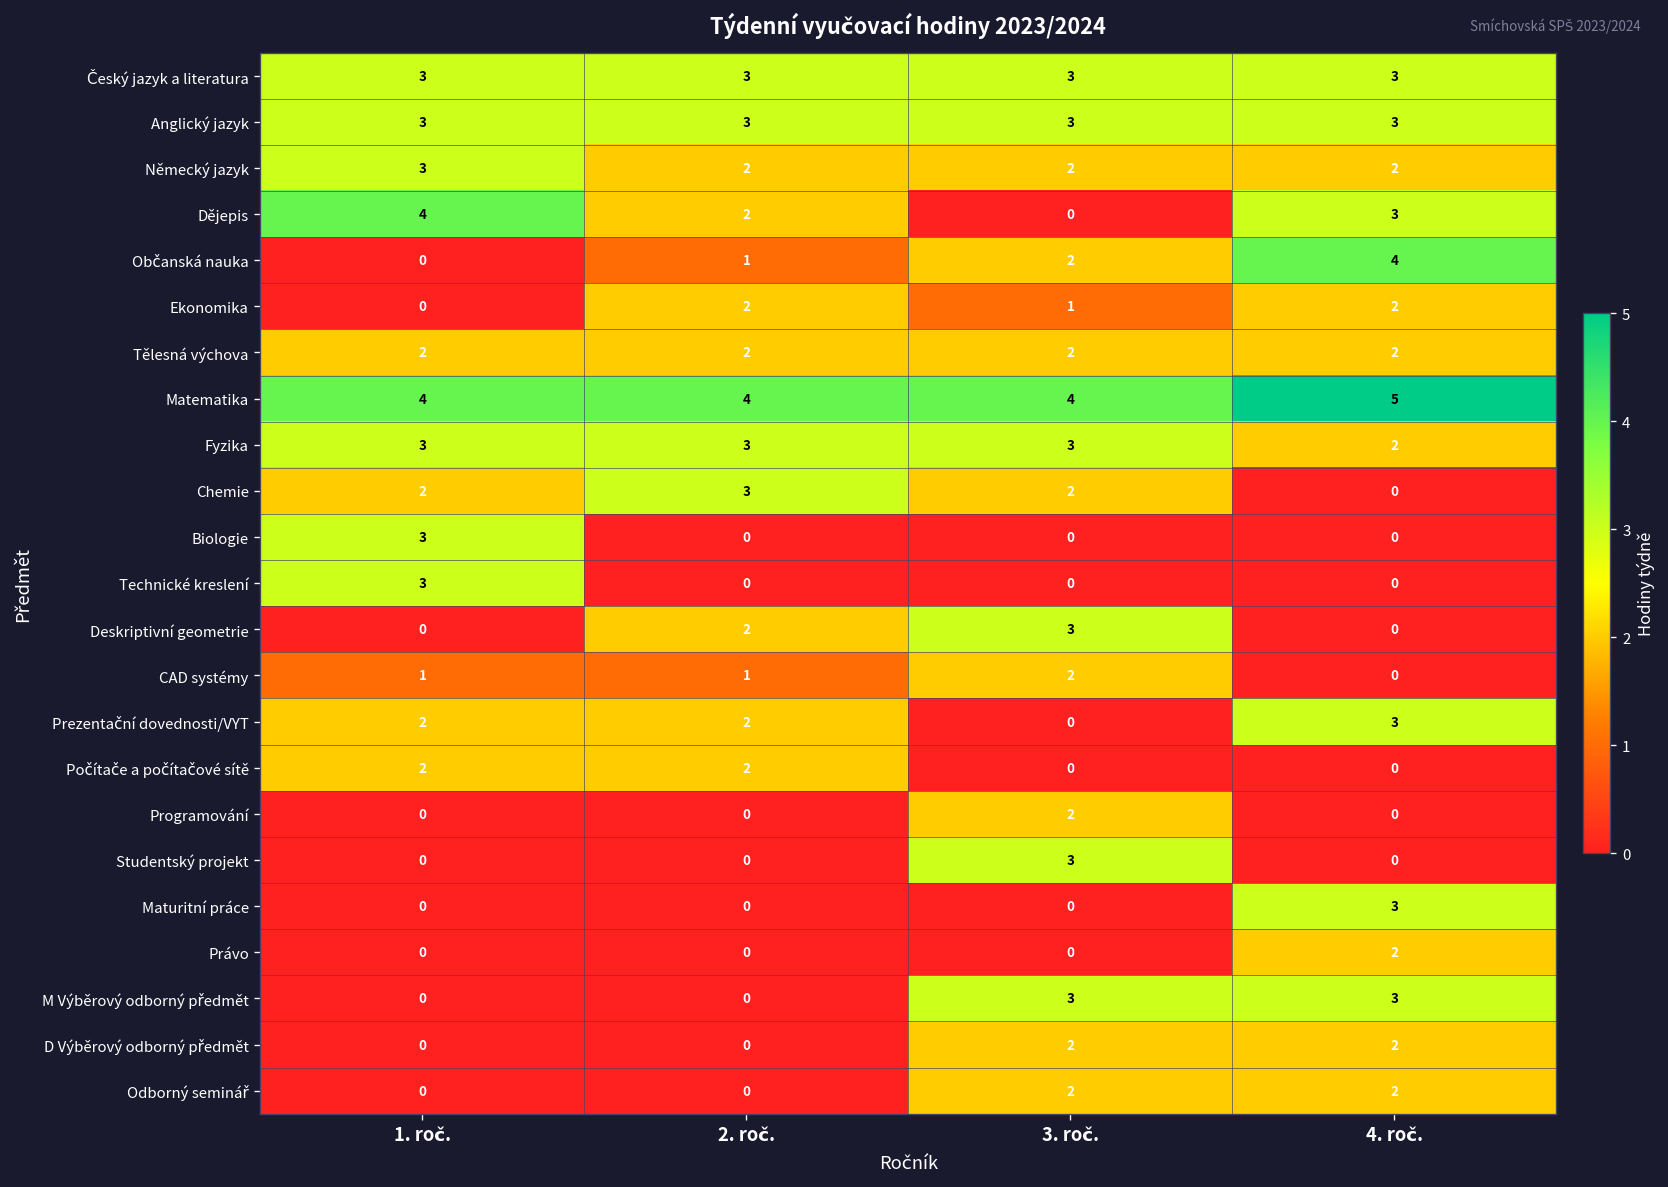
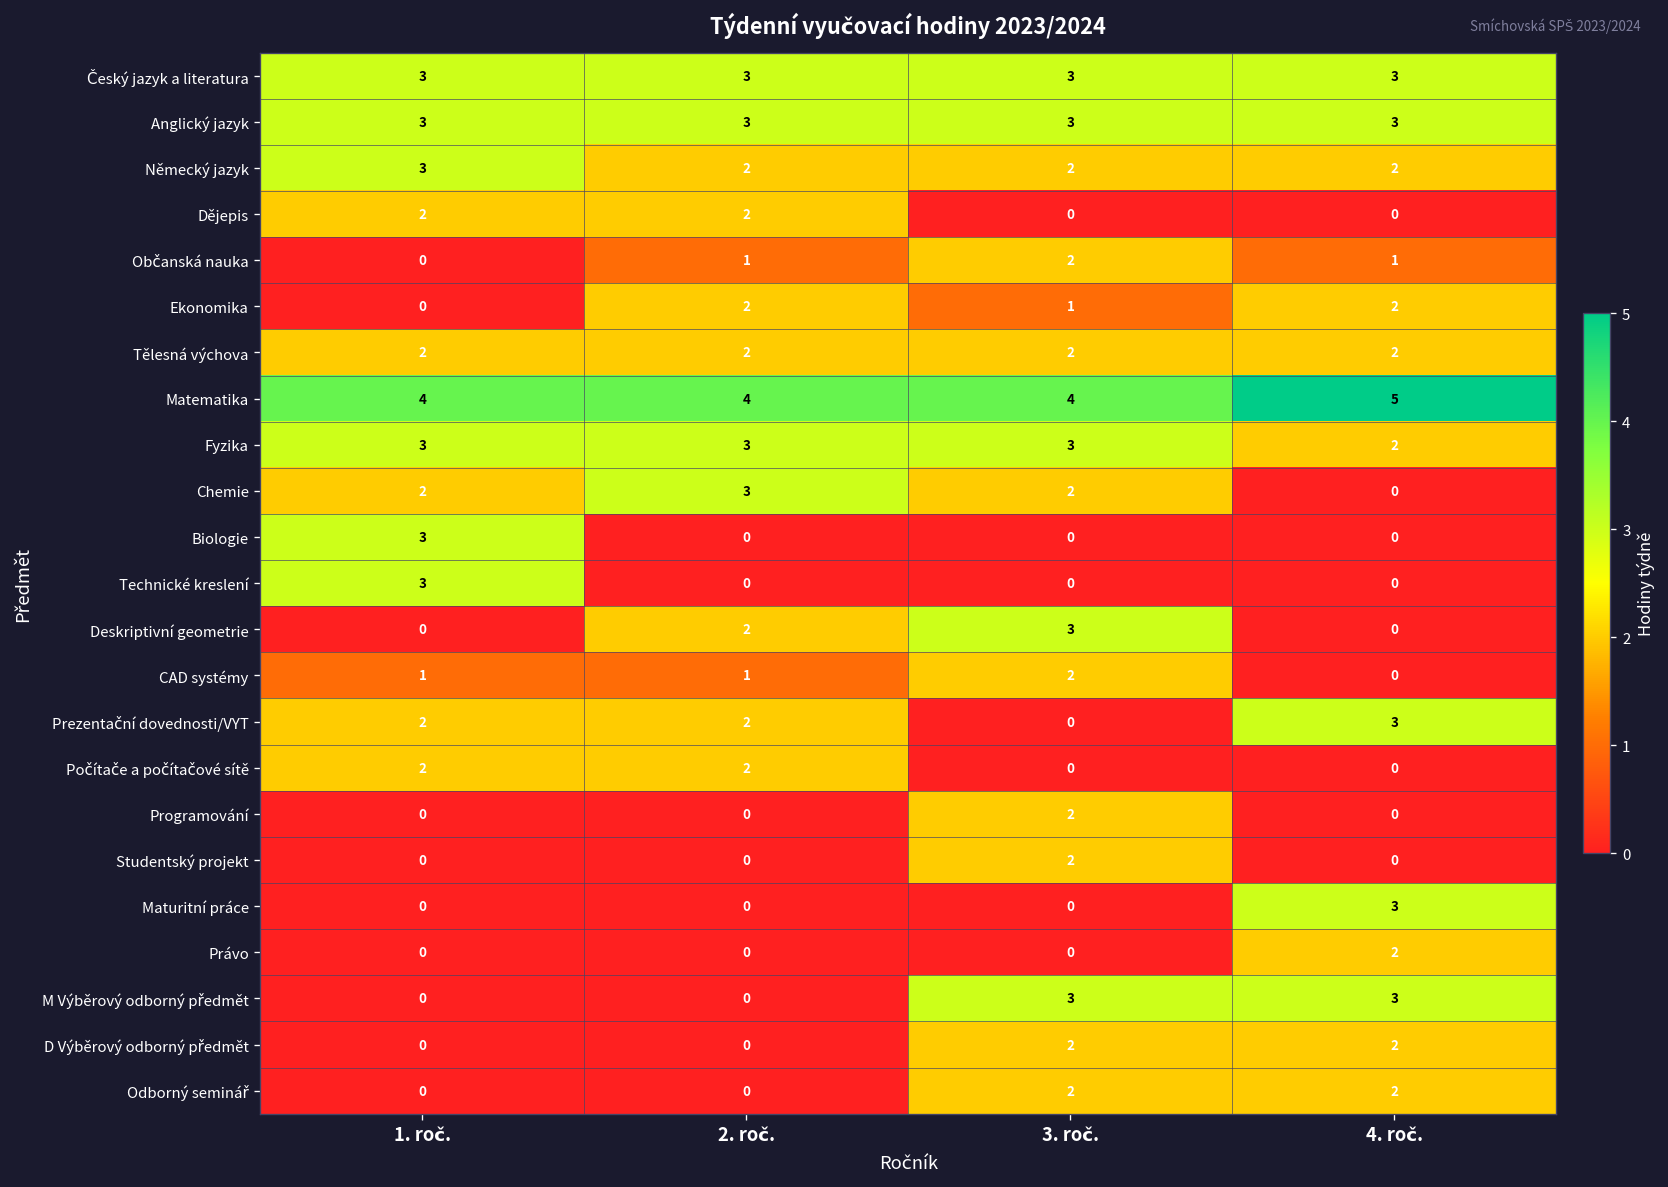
  {
    "Český jazyk a literatura": {
      "1. roč.": 3,
      "2. roč.": 3,
      "3. roč.": 3,
      "4. roč.": 3
    },
    "Anglický jazyk": {
      "1. roč.": 3,
      "2. roč.": 3,
      "3. roč.": 3,
      "4. roč.": 3
    },
    "Německý jazyk": {
      "1. roč.": 3,
      "2. roč.": 2,
      "3. roč.": 2,
      "4. roč.": 2
    },
    "Dějepis": {
-     "1. roč.": 4,
+     "1. roč.": 2,
      "2. roč.": 2,
      "3. roč.": 0,
-     "4. roč.": 3
+     "4. roč.": 0
    },
    "Občanská nauka": {
      "1. roč.": 0,
      "2. roč.": 1,
      "3. roč.": 2,
-     "4. roč.": 4
+     "4. roč.": 1
    },
    "Ekonomika": {
      "1. roč.": 0,
      "2. roč.": 2,
      "3. roč.": 1,
      "4. roč.": 2
    },
    "Tělesná výchova": {
      "1. roč.": 2,
      "2. roč.": 2,
      "3. roč.": 2,
      "4. roč.": 2
    },
    "Matematika": {
      "1. roč.": 4,
      "2. roč.": 4,
      "3. roč.": 4,
      "4. roč.": 5
    },
    "Fyzika": {
      "1. roč.": 3,
      "2. roč.": 3,
      "3. roč.": 3,
      "4. roč.": 2
    },
    "Chemie": {
      "1. roč.": 2,
      "2. roč.": 3,
      "3. roč.": 2,
      "4. roč.": 0
    },
    "Biologie": {
      "1. roč.": 3,
      "2. roč.": 0,
      "3. roč.": 0,
      "4. roč.": 0
    },
    "Technické kreslení": {
      "1. roč.": 3,
      "2. roč.": 0,
      "3. roč.": 0,
      "4. roč.": 0
    },
    "Deskriptivní geometrie": {
      "1. roč.": 0,
      "2. roč.": 2,
      "3. roč.": 3,
      "4. roč.": 0
    },
    "CAD systémy": {
      "1. roč.": 1,
      "2. roč.": 1,
      "3. roč.": 2,
      "4. roč.": 0
    },
    "Prezentační dovednosti/VYT": {
      "1. roč.": 2,
      "2. roč.": 2,
      "3. roč.": 0,
      "4. roč.": 3
    },
    "Počítače a počítačové sítě": {
      "1. roč.": 2,
      "2. roč.": 2,
      "3. roč.": 0,
      "4. roč.": 0
    },
    "Programování": {
      "1. roč.": 0,
      "2. roč.": 0,
      "3. roč.": 2,
      "4. roč.": 0
    },
    "Studentský projekt": {
      "1. roč.": 0,
      "2. roč.": 0,
-     "3. roč.": 3,
+     "3. roč.": 2,
      "4. roč.": 0
    },
    "Maturitní práce": {
      "1. roč.": 0,
      "2. roč.": 0,
      "3. roč.": 0,
      "4. roč.": 3
    },
    "Právo": {
      "1. roč.": 0,
      "2. roč.": 0,
      "3. roč.": 0,
      "4. roč.": 2
    },
    "M Výběrový odborný předmět": {
      "1. roč.": 0,
      "2. roč.": 0,
      "3. roč.": 3,
      "4. roč.": 3
    },
    "D Výběrový odborný předmět": {
      "1. roč.": 0,
      "2. roč.": 0,
      "3. roč.": 2,
      "4. roč.": 2
    },
    "Odborný seminář": {
      "1. roč.": 0,
      "2. roč.": 0,
      "3. roč.": 2,
      "4. roč.": 2
    }
  }
